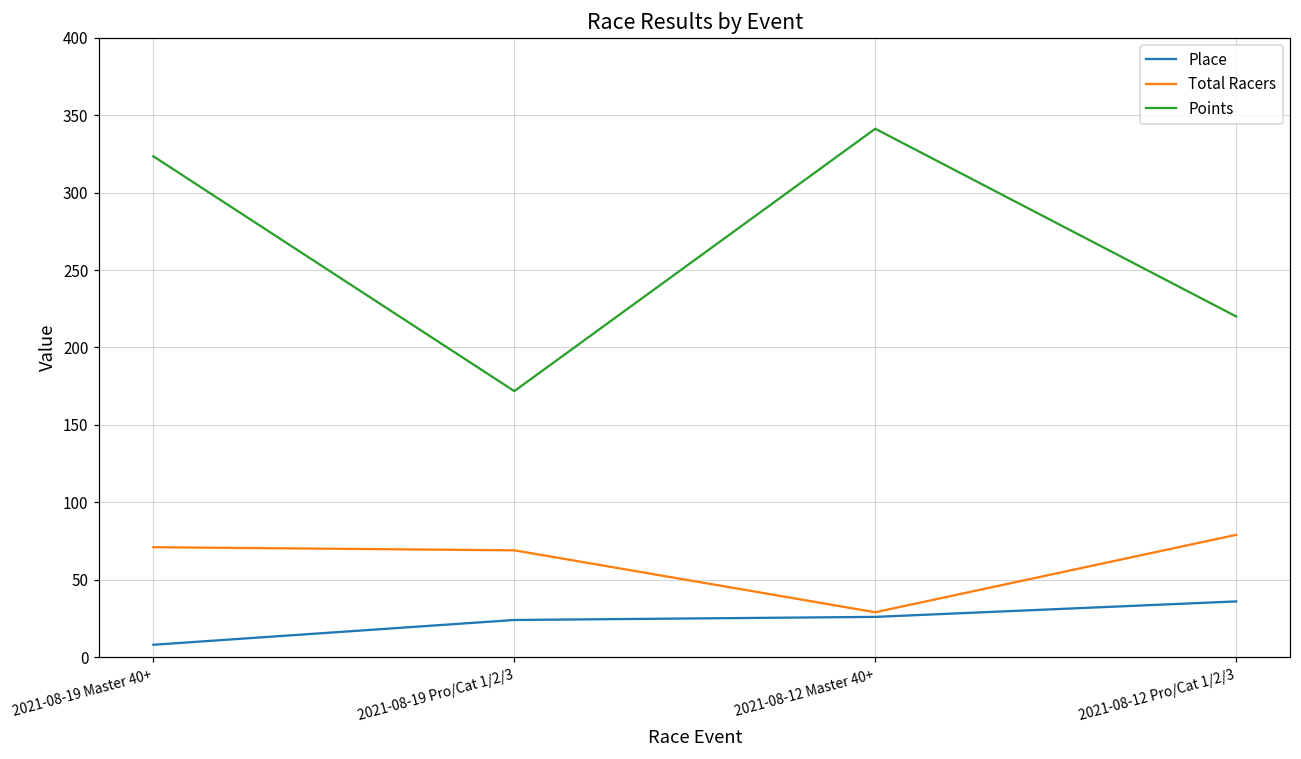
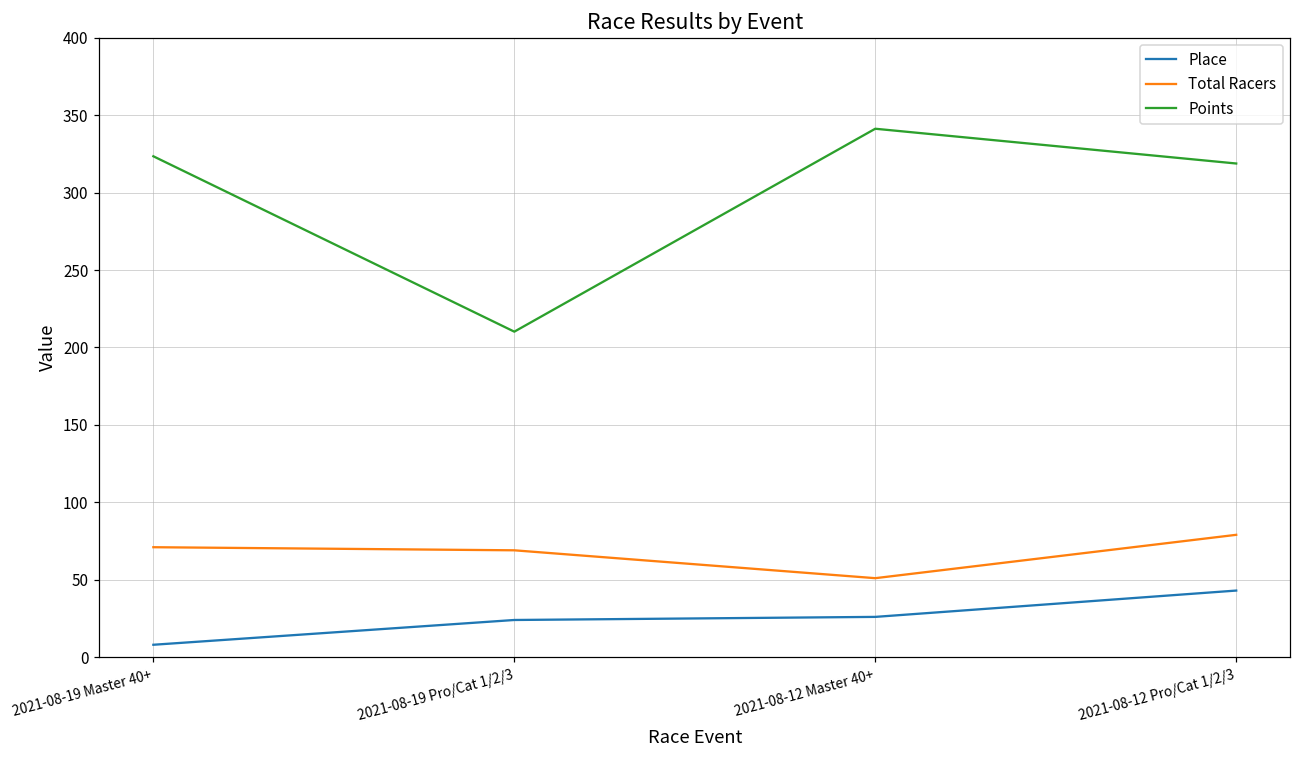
  {
    "Place": {
      "2021-08-19 Master 40+": 8,
      "2021-08-19 Pro/Cat 1/2/3": 24,
      "2021-08-12 Master 40+": 26,
-     "2021-08-12 Pro/Cat 1/2/3": 36
+     "2021-08-12 Pro/Cat 1/2/3": 43
    },
    "Total Racers": {
      "2021-08-19 Master 40+": 71,
      "2021-08-19 Pro/Cat 1/2/3": 69,
-     "2021-08-12 Master 40+": 29,
+     "2021-08-12 Master 40+": 51,
      "2021-08-12 Pro/Cat 1/2/3": 79
    },
    "Points": {
      "2021-08-19 Master 40+": 323,
-     "2021-08-19 Pro/Cat 1/2/3": 172,
+     "2021-08-19 Pro/Cat 1/2/3": 210,
      "2021-08-12 Master 40+": 341,
-     "2021-08-12 Pro/Cat 1/2/3": 220
+     "2021-08-12 Pro/Cat 1/2/3": 319
    }
  }
